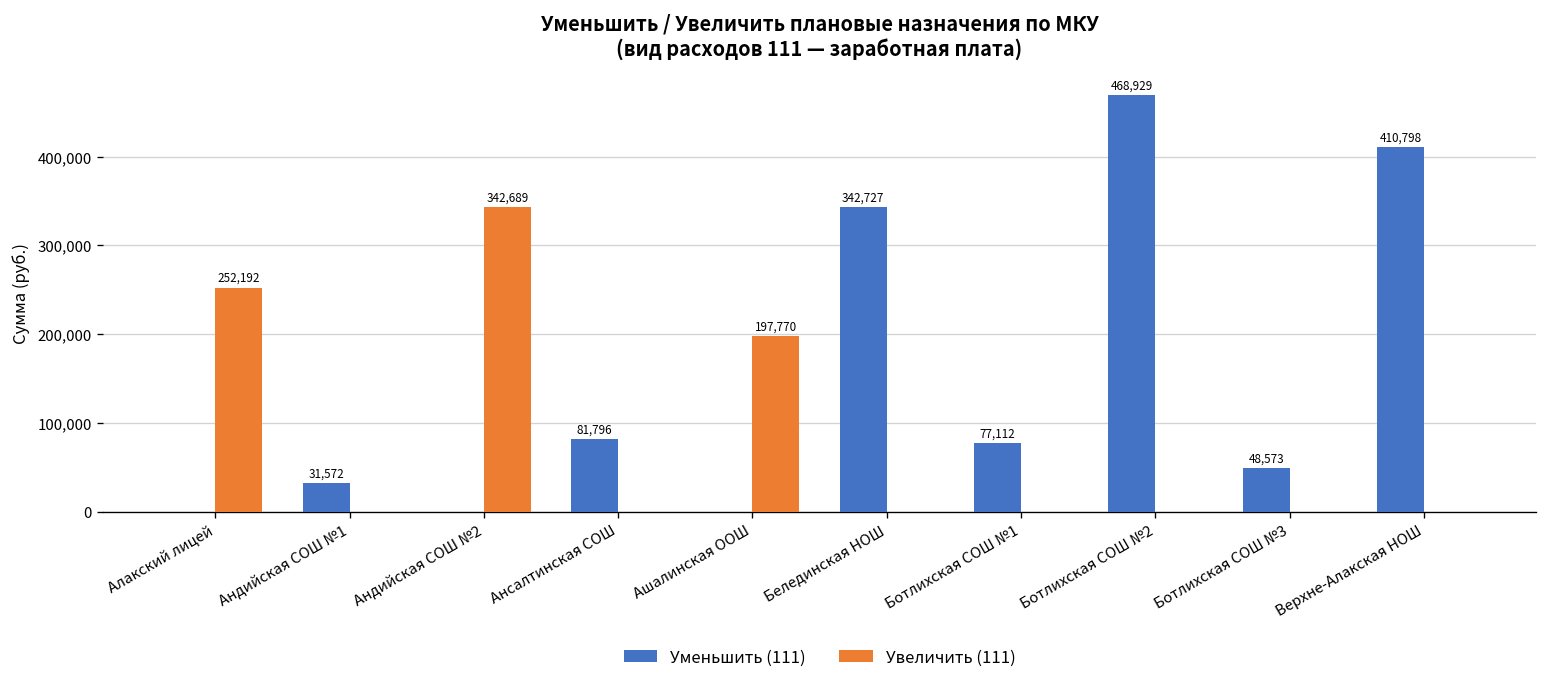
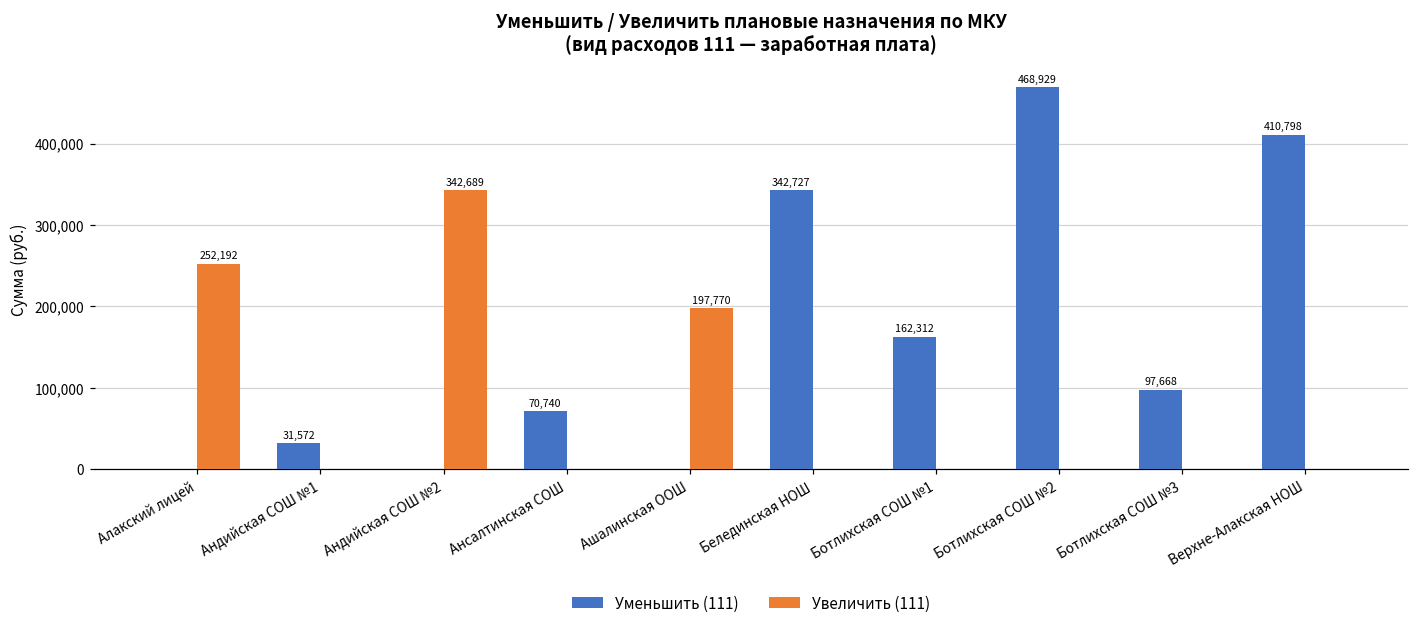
  {
    "Уменьшить (111)": {
      "Андийская СОШ №1": "31,572",
-     "Ансалтинская СОШ": "81,796",
+     "Ансалтинская СОШ": "70,740",
      "Белединская НОШ": "342,727",
-     "Ботлихская СОШ №1": "77,112",
+     "Ботлихская СОШ №1": "162,312",
      "Ботлихская СОШ №2": "468,929",
-     "Ботлихская СОШ №3": "48,573",
+     "Ботлихская СОШ №3": "97,668",
      "Верхне-Алакская НОШ": "410,798"
    },
    "Увеличить (111)": {
      "Алакский лицей": "252,192",
      "Андийская СОШ №2": "342,689",
      "Ашалинская ООШ": "197,770"
    }
  }
